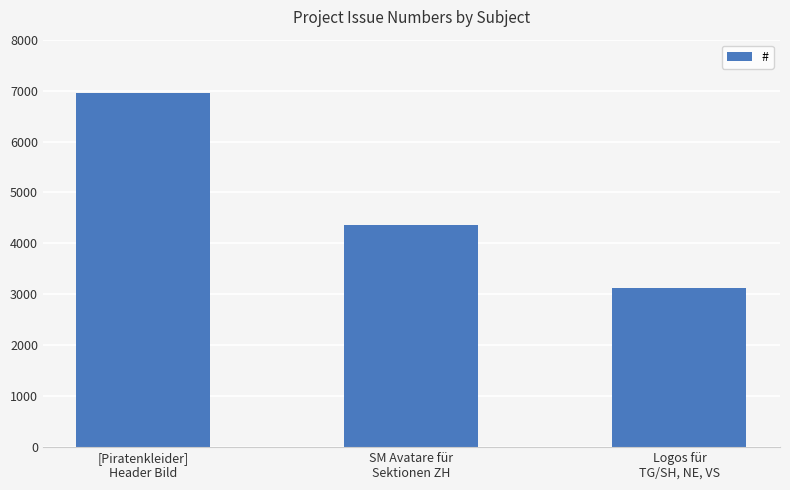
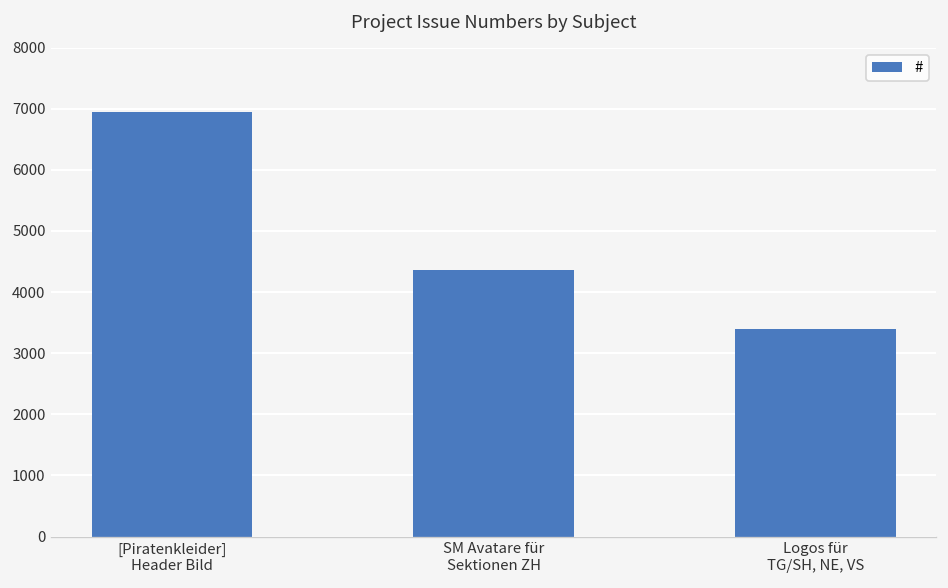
  {
    "[Piratenkleider] Header Bild": 7000,
    "SM Avatare für Sektionen ZH": 4400,
-   "Logos für TG/SH, NE, VS": 3100
+   "Logos für TG/SH, NE, VS": 3400
  }
